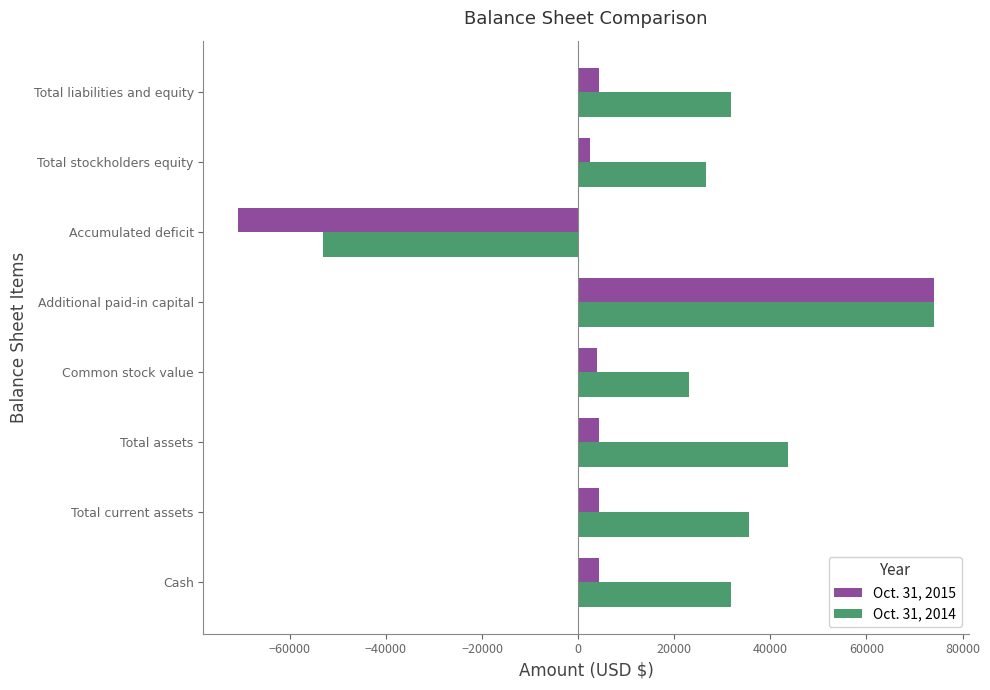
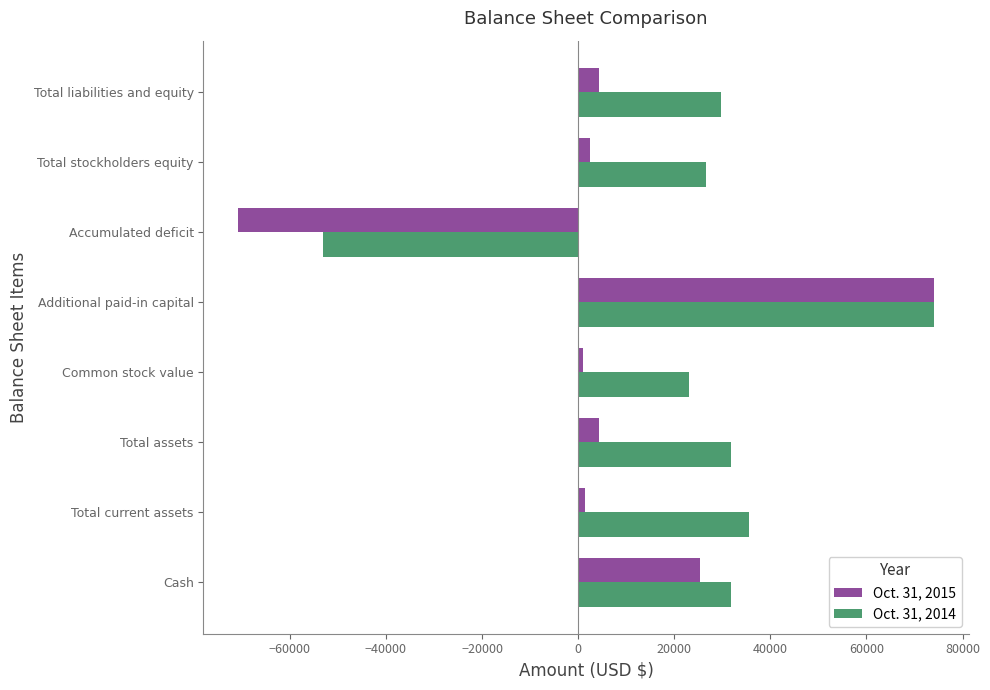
  {
    "Oct. 31, 2015": {
      "Total liabilities and equity": 4000,
      "Total stockholders equity": 2000,
      "Accumulated deficit": -71000,
      "Additional paid-in capital": 74000,
-     "Common stock value": 4000,
+     "Common stock value": 1000,
      "Total assets": 4000,
-     "Total current assets": 4000,
-     "Cash": 4000
+     "Total current assets": 1000,
+     "Cash": 25000
    },
    "Oct. 31, 2014": {
-     "Total liabilities and equity": 32000,
+     "Total liabilities and equity": 30000,
      "Total stockholders equity": 27000,
      "Accumulated deficit": -53000,
      "Additional paid-in capital": 74000,
      "Common stock value": 23000,
-     "Total assets": 44000,
+     "Total assets": 32000,
      "Total current assets": 36000,
      "Cash": 32000
    }
  }
